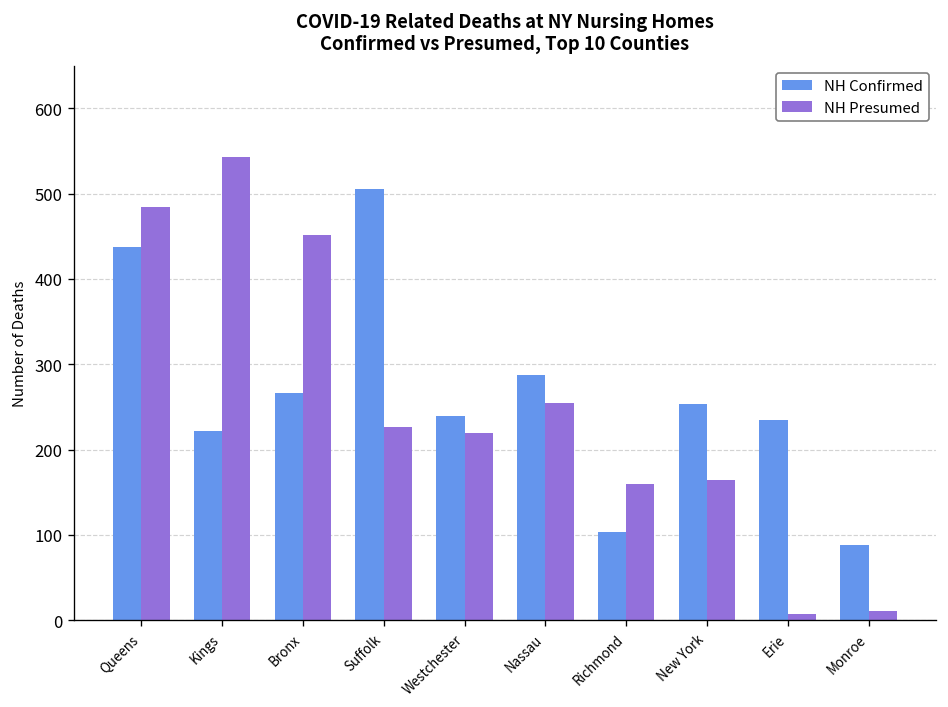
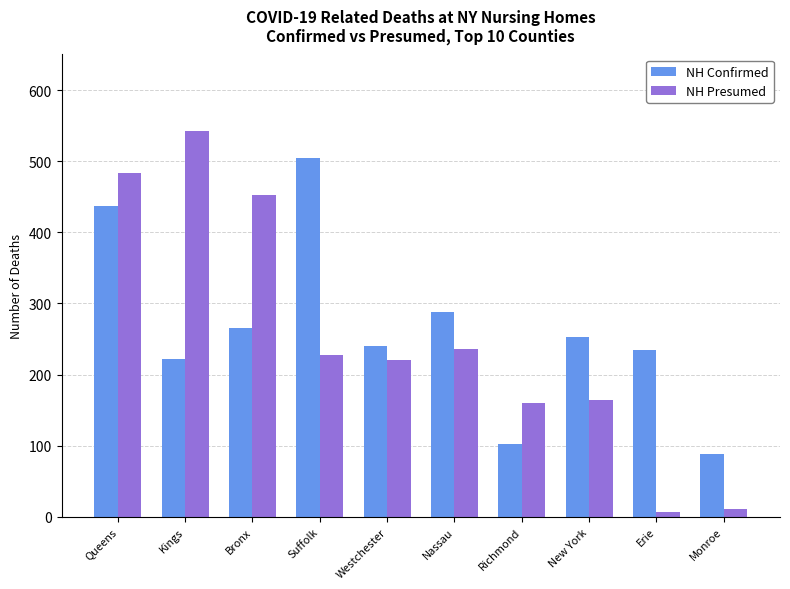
  {
    "NH Confirmed": {
      "Queens": 440,
      "Kings": 220,
      "Bronx": 270,
      "Suffolk": 510,
      "Westchester": 240,
      "Nassau": 290,
      "Richmond": 100,
      "New York": 250,
      "Erie": 240,
      "Monroe": 90
    },
    "NH Presumed": {
      "Queens": 480,
      "Kings": 540,
      "Bronx": 450,
      "Suffolk": 230,
      "Westchester": 220,
-     "Nassau": 260,
+     "Nassau": 240,
      "Richmond": 160,
      "New York": 160,
      "Erie": 10,
      "Monroe": 10
    }
  }
